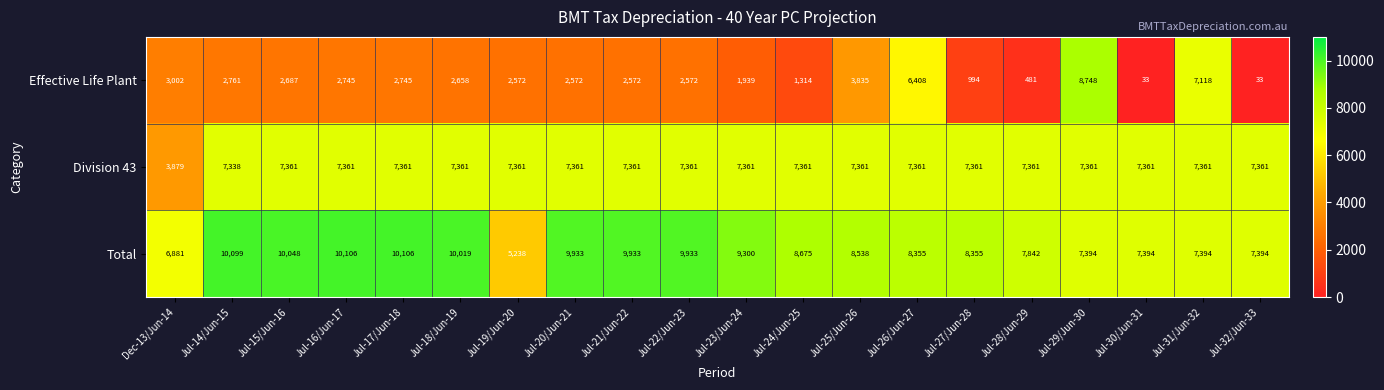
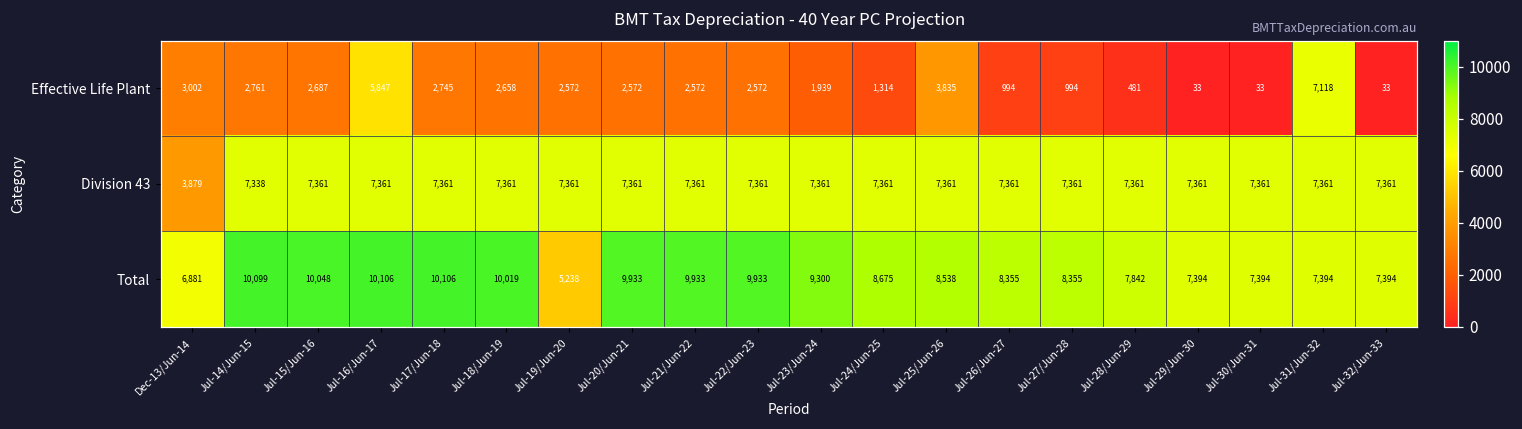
  {
    "Effective Life Plant": {
      "Dec-13/Jun-14": "3,002",
      "Jul-14/Jun-15": "2,761",
      "Jul-15/Jun-16": "2,687",
-     "Jul-16/Jun-17": "2,745",
+     "Jul-16/Jun-17": "5,847",
      "Jul-17/Jun-18": "2,745",
      "Jul-18/Jun-19": "2,658",
      "Jul-19/Jun-20": "2,572",
      "Jul-20/Jun-21": "2,572",
      "Jul-21/Jun-22": "2,572",
      "Jul-22/Jun-23": "2,572",
      "Jul-23/Jun-24": "1,939",
      "Jul-24/Jun-25": "1,314",
      "Jul-25/Jun-26": "3,835",
-     "Jul-26/Jun-27": "6,408",
+     "Jul-26/Jun-27": "994",
      "Jul-27/Jun-28": "994",
      "Jul-28/Jun-29": "481",
-     "Jul-29/Jun-30": "8,748",
+     "Jul-29/Jun-30": "33",
      "Jul-30/Jun-31": "33",
      "Jul-31/Jun-32": "7,118",
      "Jul-32/Jun-33": "33"
    },
    "Division 43": {
      "Dec-13/Jun-14": "3,879",
      "Jul-14/Jun-15": "7,338",
      "Jul-15/Jun-16": "7,361",
      "Jul-16/Jun-17": "7,361",
      "Jul-17/Jun-18": "7,361",
      "Jul-18/Jun-19": "7,361",
      "Jul-19/Jun-20": "7,361",
      "Jul-20/Jun-21": "7,361",
      "Jul-21/Jun-22": "7,361",
      "Jul-22/Jun-23": "7,361",
      "Jul-23/Jun-24": "7,361",
      "Jul-24/Jun-25": "7,361",
      "Jul-25/Jun-26": "7,361",
      "Jul-26/Jun-27": "7,361",
      "Jul-27/Jun-28": "7,361",
      "Jul-28/Jun-29": "7,361",
      "Jul-29/Jun-30": "7,361",
      "Jul-30/Jun-31": "7,361",
      "Jul-31/Jun-32": "7,361",
      "Jul-32/Jun-33": "7,361"
    },
    "Total": {
      "Dec-13/Jun-14": "6,881",
      "Jul-14/Jun-15": "10,099",
      "Jul-15/Jun-16": "10,048",
      "Jul-16/Jun-17": "10,106",
      "Jul-17/Jun-18": "10,106",
      "Jul-18/Jun-19": "10,019",
      "Jul-19/Jun-20": "5,238",
      "Jul-20/Jun-21": "9,933",
      "Jul-21/Jun-22": "9,933",
      "Jul-22/Jun-23": "9,933",
      "Jul-23/Jun-24": "9,300",
      "Jul-24/Jun-25": "8,675",
      "Jul-25/Jun-26": "8,538",
      "Jul-26/Jun-27": "8,355",
      "Jul-27/Jun-28": "8,355",
      "Jul-28/Jun-29": "7,842",
      "Jul-29/Jun-30": "7,394",
      "Jul-30/Jun-31": "7,394",
      "Jul-31/Jun-32": "7,394",
      "Jul-32/Jun-33": "7,394"
    }
  }
